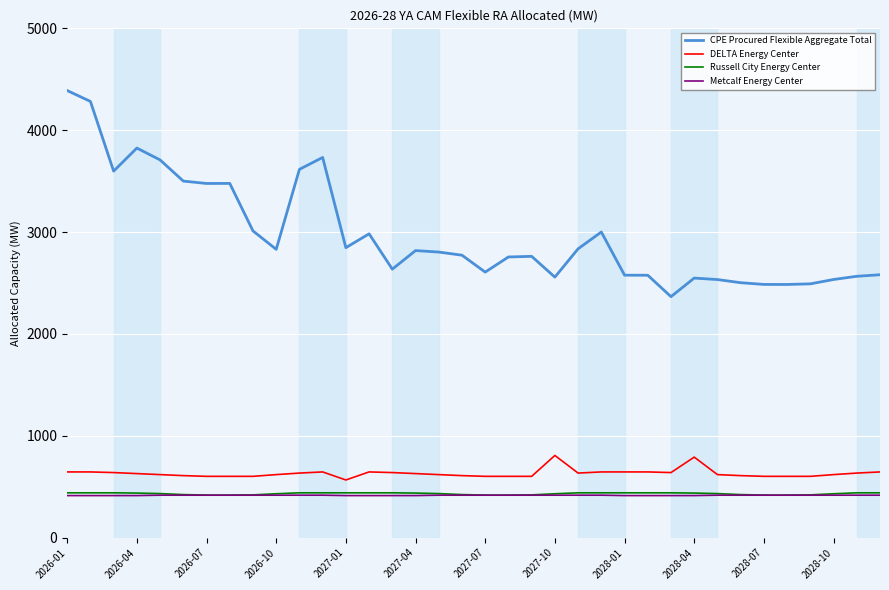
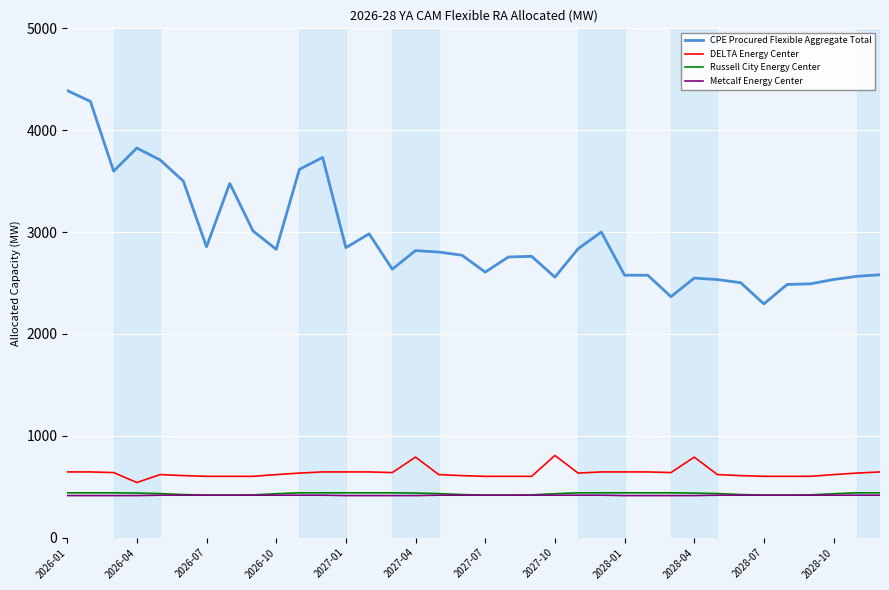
  {
    "CPE Procured Flexible Aggregate Total": {
      "2026-01": 4390,
      "2026-04": 3820,
-     "2026-07": 3480,
+     "2026-07": 2860,
      "2026-10": 2830,
      "2027-01": 2850,
      "2027-04": 2820,
      "2027-07": 2610,
      "2027-10": 2560,
      "2028-01": 2580,
      "2028-04": 2550,
-     "2028-07": 2490,
+     "2028-07": 2290,
      "2028-10": 2530
    },
    "DELTA Energy Center": {
      "2026-01": 650,
-     "2026-04": 630,
+     "2026-04": 540,
      "2026-07": 600,
      "2026-10": 620,
-     "2027-01": 570,
-     "2027-04": 630,
+     "2027-01": 650,
+     "2027-04": 790,
      "2027-07": 600,
      "2027-10": 810,
      "2028-01": 650,
      "2028-04": 790,
      "2028-07": 600,
      "2028-10": 620
    },
    "Russell City Energy Center": {
      "2026-01": 440,
      "2027-01": 440,
      "2028-01": 440
    },
    "Metcalf Energy Center": {
      "2026-01": 410,
      "2027-01": 410,
      "2028-01": 410
    }
  }
